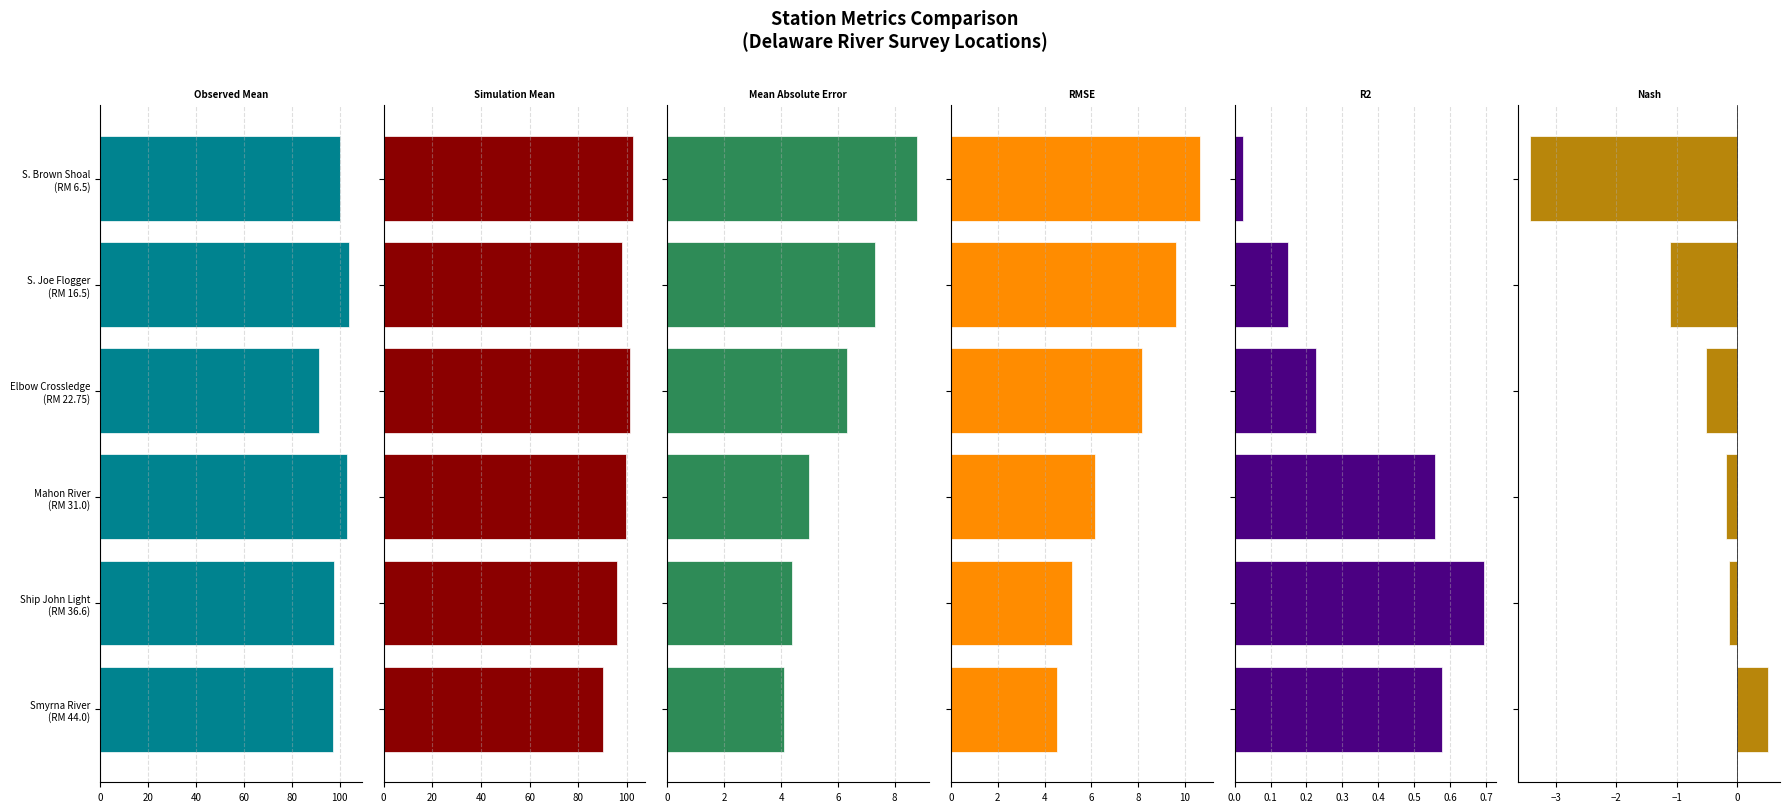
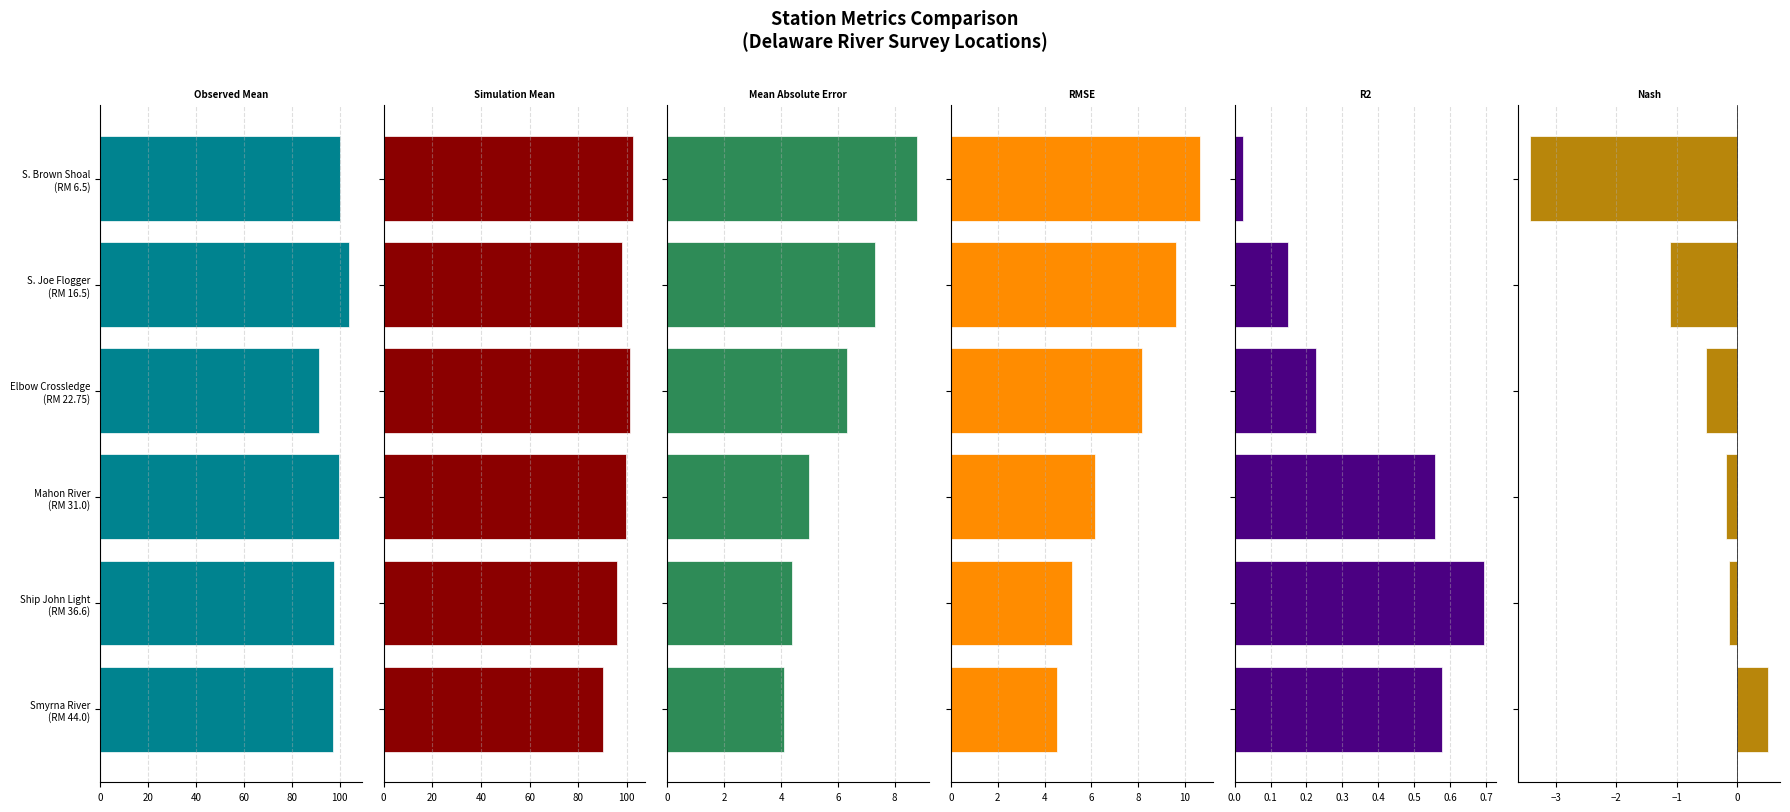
  {
    "Observed Mean": {
      "S. Brown Shoal (RM 6.5)": 100,
      "S. Joe Flogger (RM 16.5)": 104,
      "Elbow Crossledge (RM 22.75)": 92,
-     "Mahon River (RM 31.0)": 103,
+     "Mahon River (RM 31.0)": 100,
      "Ship John Light (RM 36.6)": 98,
      "Smyrna River (RM 44.0)": 97
    }
  }
